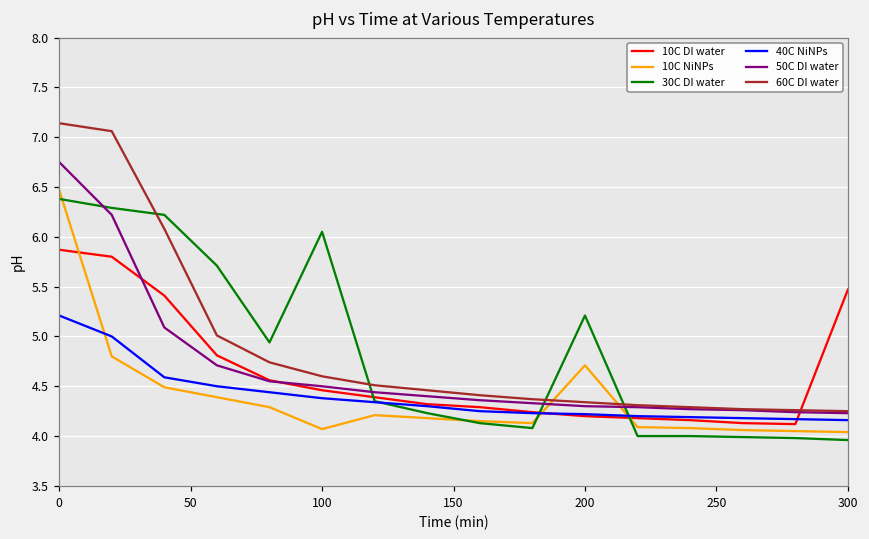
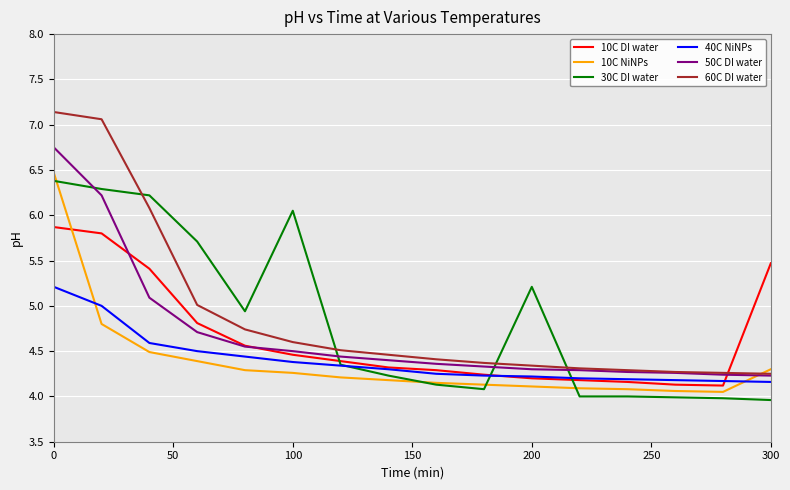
  {
    "10C DI water": {
      "0": 5.9,
      "100": 4.5,
      "300": 5.5
    },
    "10C NiNPs": {
      "0": 6.5,
-     "100": 4.1,
-     "200": 4.7,
-     "300": 4.0
+     "100": 4.3,
+     "200": 4.1,
+     "300": 4.3
    },
    "30C DI water": {
      "0": 6.4,
      "100": 6.1,
      "200": 5.2,
      "300": 4.0
    },
    "40C NiNPs": {
      "0": 5.2,
      "100": 4.4,
      "300": 4.2
    },
    "50C DI water": {
      "0": 6.8,
      "100": 4.5,
      "200": 4.3
    },
    "60C DI water": {
      "0": 7.1,
      "100": 4.6,
      "200": 4.3
    }
  }
